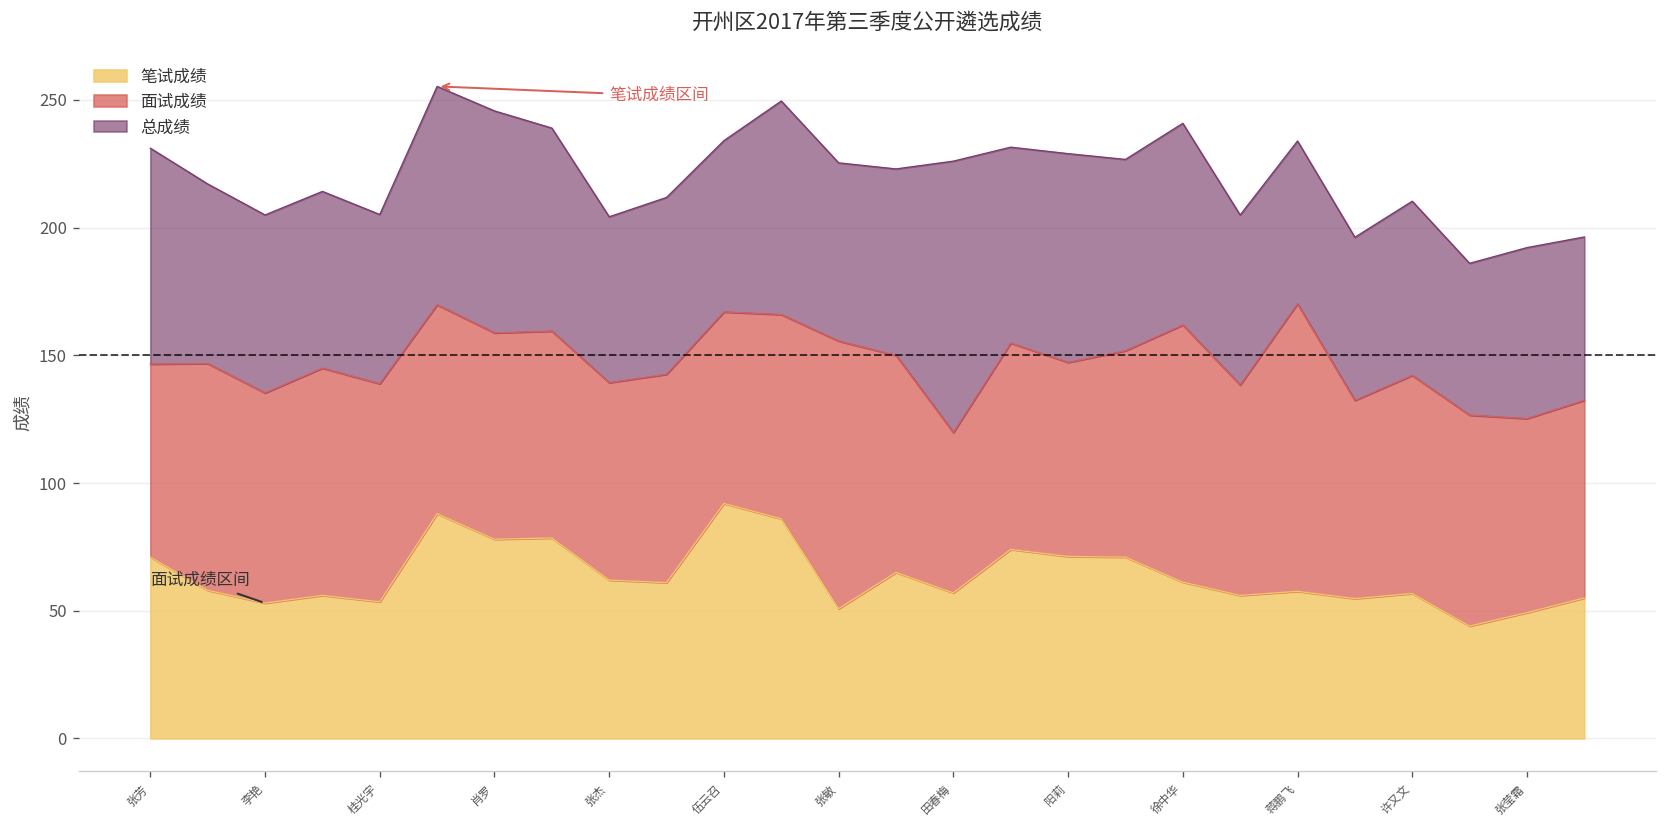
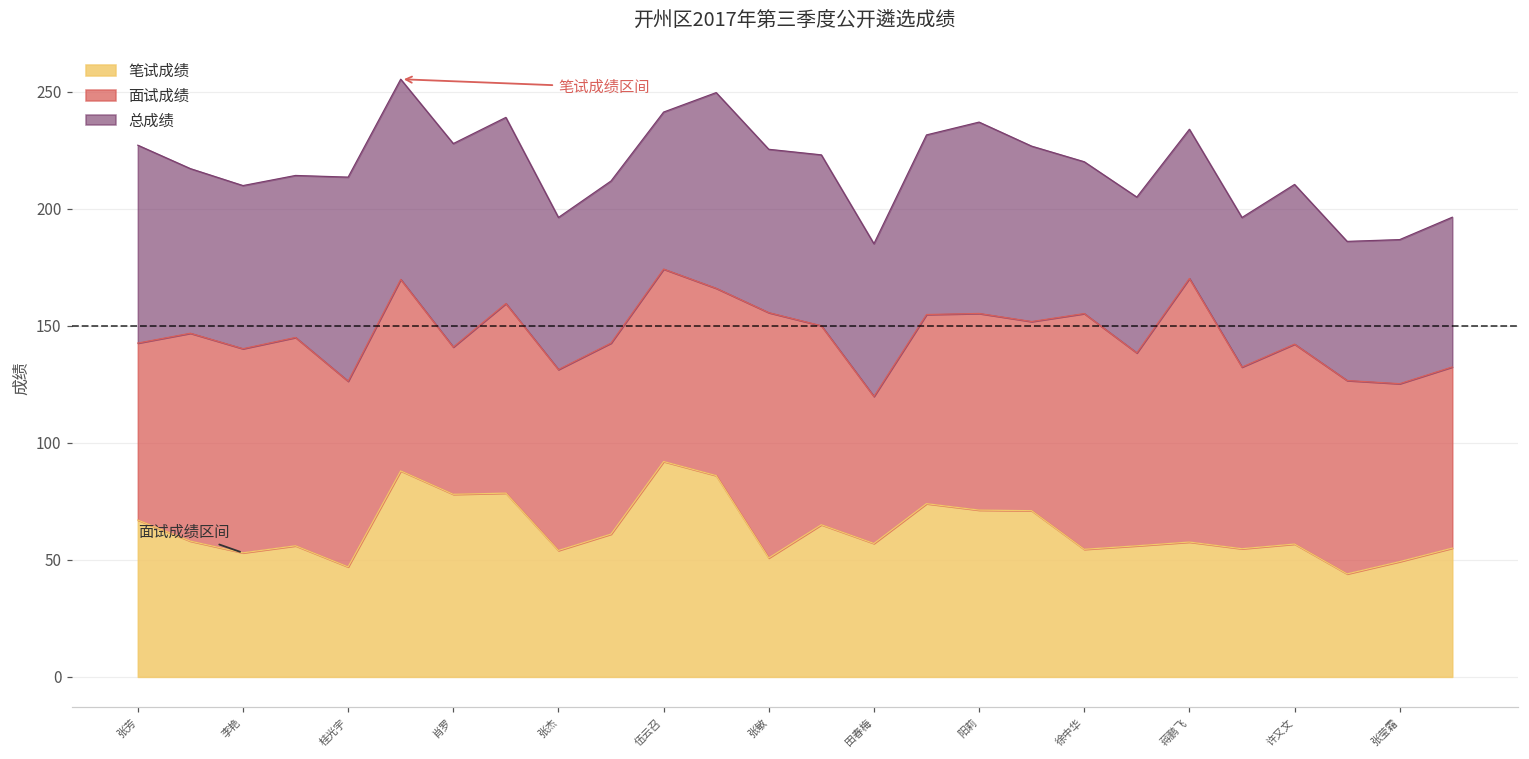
  {
    "笔试成绩": {
-     "张芳": 71,
+     "张芳": 67,
      "李艳": 53,
-     "桂光宇": 54,
+     "桂光宇": 47,
      "肖罗": 78,
-     "张杰": 62,
+     "张杰": 54,
      "伍云召": 92,
      "张敏": 51,
      "田春梅": 57,
      "阳莉": 71,
-     "徐中华": 61,
+     "徐中华": 55,
      "蒋鹏飞": 58,
      "许又文": 57,
      "张莹霜": 49
    },
    "面试成绩": {
      "张芳": 76,
-     "李艳": 82,
-     "桂光宇": 85,
-     "肖罗": 81,
+     "李艳": 87,
+     "桂光宇": 79,
+     "肖罗": 63,
      "张杰": 77,
-     "伍云召": 75,
+     "伍云召": 82,
      "张敏": 105,
      "田春梅": 63,
-     "阳莉": 76,
+     "阳莉": 84,
      "徐中华": 101,
      "蒋鹏飞": 113,
      "许又文": 85,
      "张莹霜": 76
    },
    "总成绩": {
      "张芳": 85,
      "李艳": 70,
-     "桂光宇": 66,
+     "桂光宇": 87,
      "肖罗": 87,
      "张杰": 65,
      "伍云召": 67,
      "张敏": 70,
-     "田春梅": 106,
+     "田春梅": 65,
      "阳莉": 82,
-     "徐中华": 79,
+     "徐中华": 65,
      "蒋鹏飞": 64,
      "许又文": 68,
-     "张莹霜": 67
+     "张莹霜": 62
    }
  }
